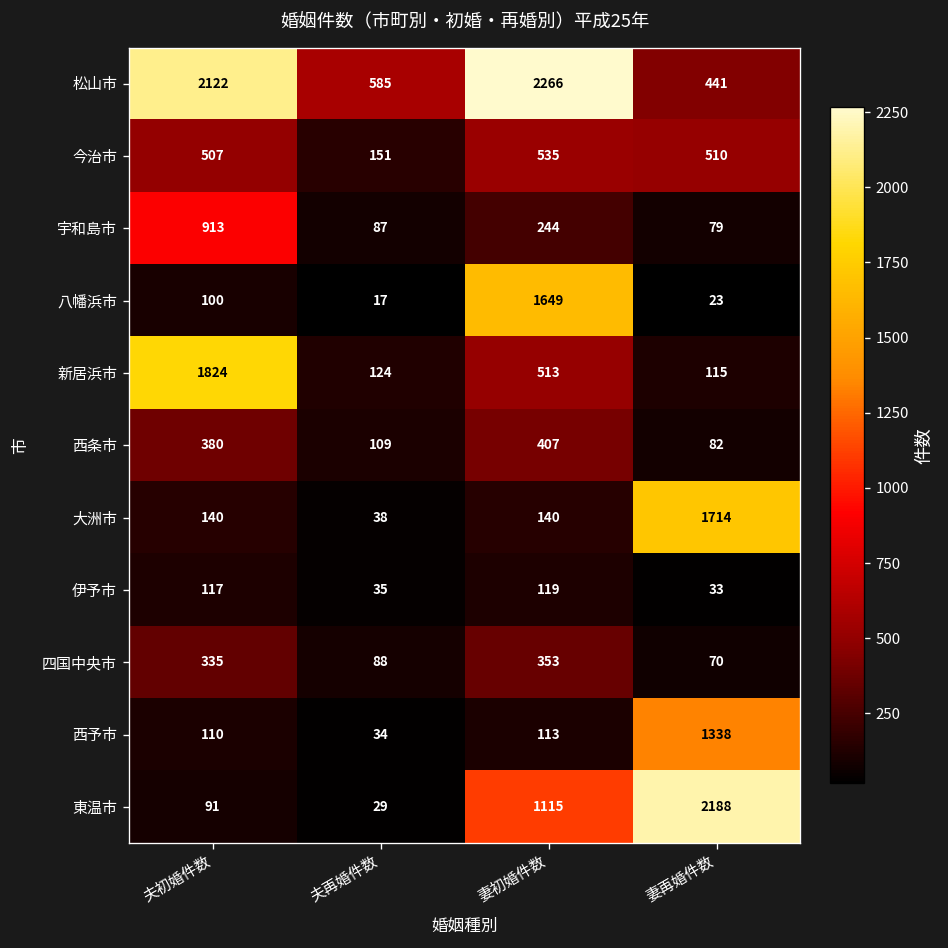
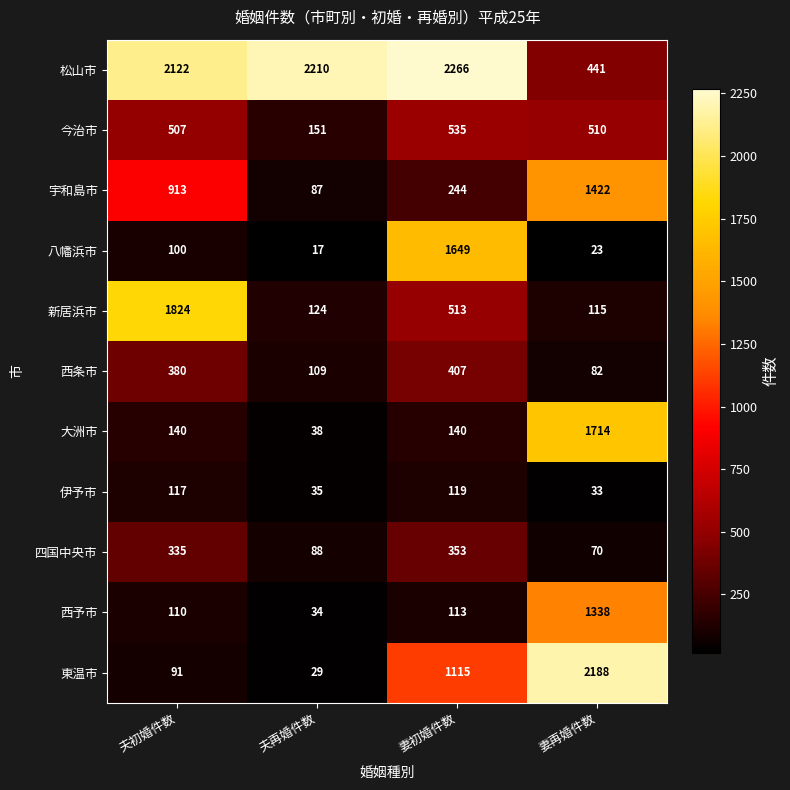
  {
    "松山市": {
      "夫初婚件数": 2122,
-     "夫再婚件数": 585,
+     "夫再婚件数": 2210,
      "妻初婚件数": 2266,
      "妻再婚件数": 441
    },
    "今治市": {
      "夫初婚件数": 507,
      "夫再婚件数": 151,
      "妻初婚件数": 535,
      "妻再婚件数": 510
    },
    "宇和島市": {
      "夫初婚件数": 913,
      "夫再婚件数": 87,
      "妻初婚件数": 244,
-     "妻再婚件数": 79
+     "妻再婚件数": 1422
    },
    "八幡浜市": {
      "夫初婚件数": 100,
      "夫再婚件数": 17,
      "妻初婚件数": 1649,
      "妻再婚件数": 23
    },
    "新居浜市": {
      "夫初婚件数": 1824,
      "夫再婚件数": 124,
      "妻初婚件数": 513,
      "妻再婚件数": 115
    },
    "西条市": {
      "夫初婚件数": 380,
      "夫再婚件数": 109,
      "妻初婚件数": 407,
      "妻再婚件数": 82
    },
    "大洲市": {
      "夫初婚件数": 140,
      "夫再婚件数": 38,
      "妻初婚件数": 140,
      "妻再婚件数": 1714
    },
    "伊予市": {
      "夫初婚件数": 117,
      "夫再婚件数": 35,
      "妻初婚件数": 119,
      "妻再婚件数": 33
    },
    "四国中央市": {
      "夫初婚件数": 335,
      "夫再婚件数": 88,
      "妻初婚件数": 353,
      "妻再婚件数": 70
    },
    "西予市": {
      "夫初婚件数": 110,
      "夫再婚件数": 34,
      "妻初婚件数": 113,
      "妻再婚件数": 1338
    },
    "東温市": {
      "夫初婚件数": 91,
      "夫再婚件数": 29,
      "妻初婚件数": 1115,
      "妻再婚件数": 2188
    }
  }
